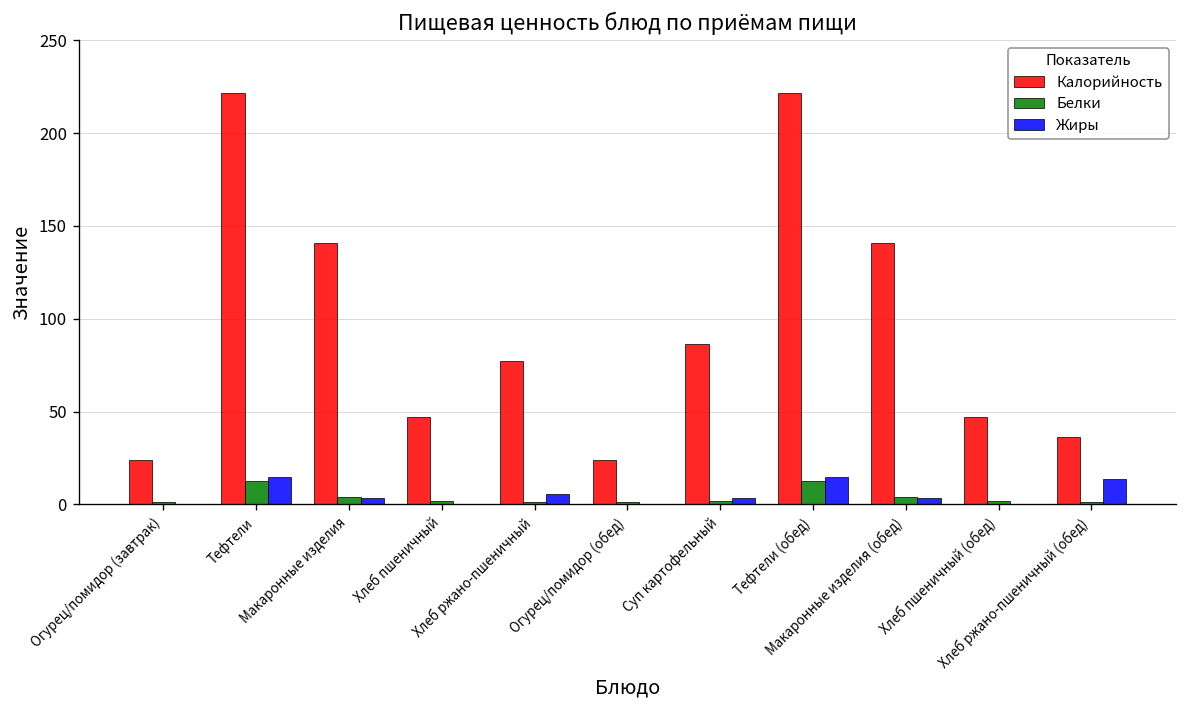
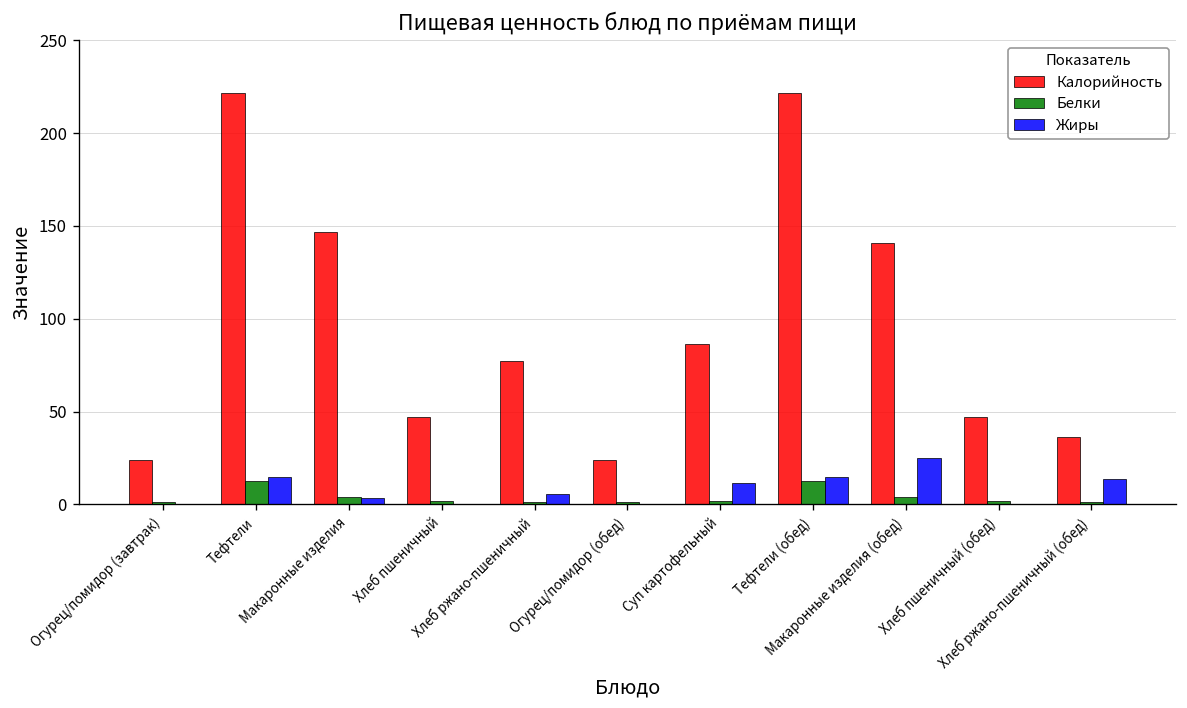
  {
    "Калорийность": {
      "Огурец/помидор (завтрак)": 24,
      "Тефтели": 221,
-     "Макаронные изделия": 141,
+     "Макаронные изделия": 146,
      "Хлеб пшеничный": 47,
      "Хлеб ржано-пшеничный": 77,
      "Огурец/помидор (обед)": 24,
      "Суп картофельный": 86,
      "Тефтели (обед)": 221,
      "Макаронные изделия (обед)": 141,
      "Хлеб пшеничный (обед)": 47,
      "Хлеб ржано-пшеничный (обед)": 36
    },
    "Белки": {
      "Тефтели": 12,
      "Макаронные изделия": 4,
      "Суп картофельный": 2,
      "Тефтели (обед)": 12,
      "Макаронные изделия (обед)": 4
    },
    "Жиры": {
      "Тефтели": 15,
      "Макаронные изделия": 4,
      "Хлеб ржано-пшеничный": 6,
-     "Суп картофельный": 3,
+     "Суп картофельный": 12,
      "Тефтели (обед)": 15,
-     "Макаронные изделия (обед)": 4,
+     "Макаронные изделия (обед)": 25,
      "Хлеб ржано-пшеничный (обед)": 14
    }
  }
